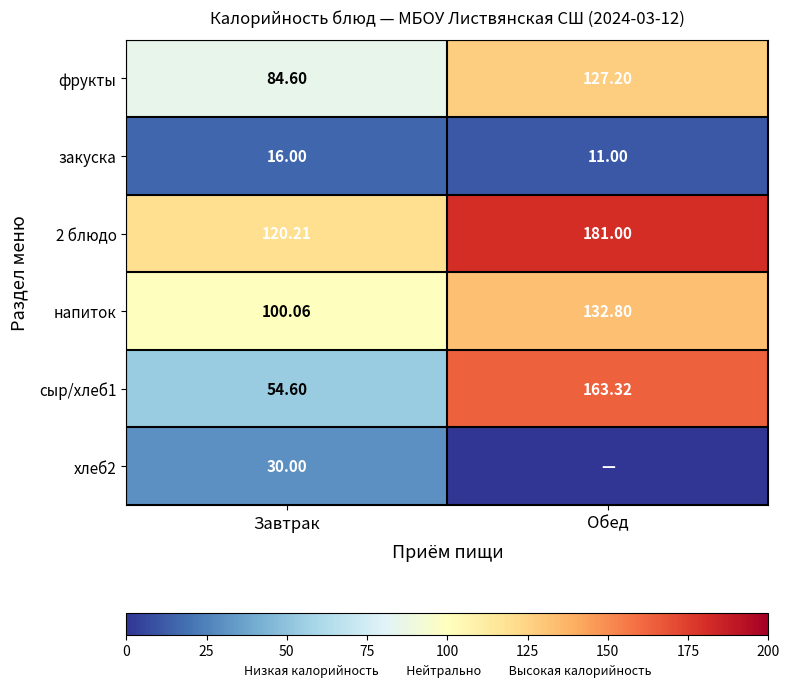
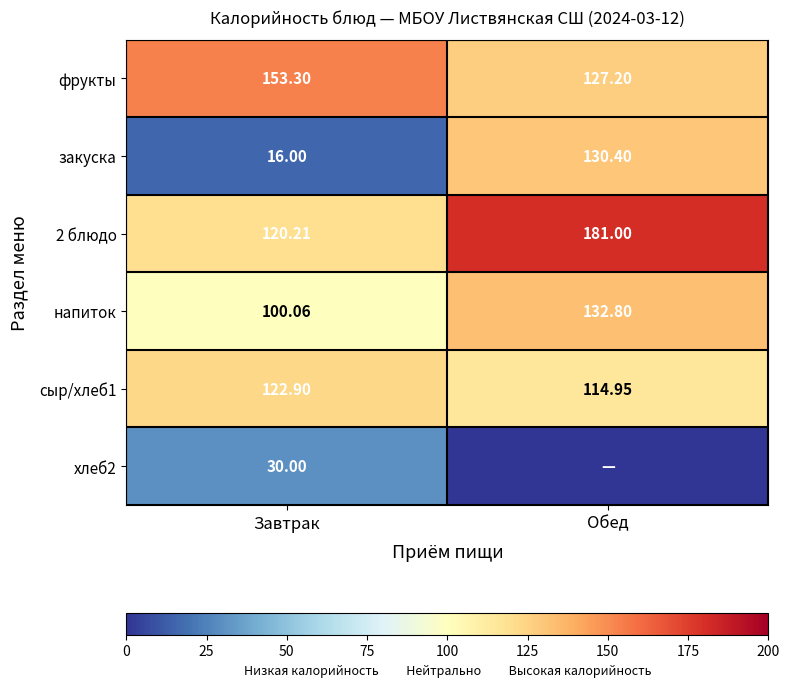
  {
    "фрукты": {
-     "Завтрак": 84.60,
+     "Завтрак": 153.30,
      "Обед": 127.20
    },
    "закуска": {
      "Завтрак": 16.00,
-     "Обед": 11.00
+     "Обед": 130.40
    },
    "2 блюдо": {
      "Завтрак": 120.21,
      "Обед": 181.00
    },
    "напиток": {
      "Завтрак": 100.06,
      "Обед": 132.80
    },
    "сыр/хлеб1": {
-     "Завтрак": 54.60,
-     "Обед": 163.32
+     "Завтрак": 122.90,
+     "Обед": 114.95
    },
    "хлеб2": {
      "Завтрак": 30.00
    }
  }
